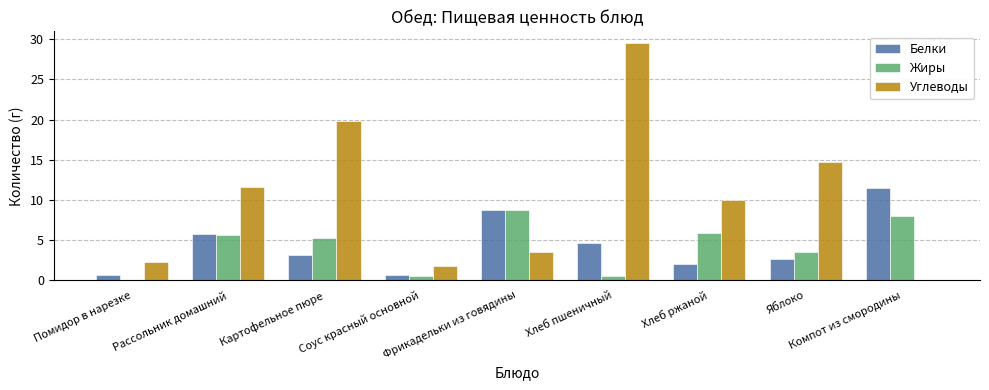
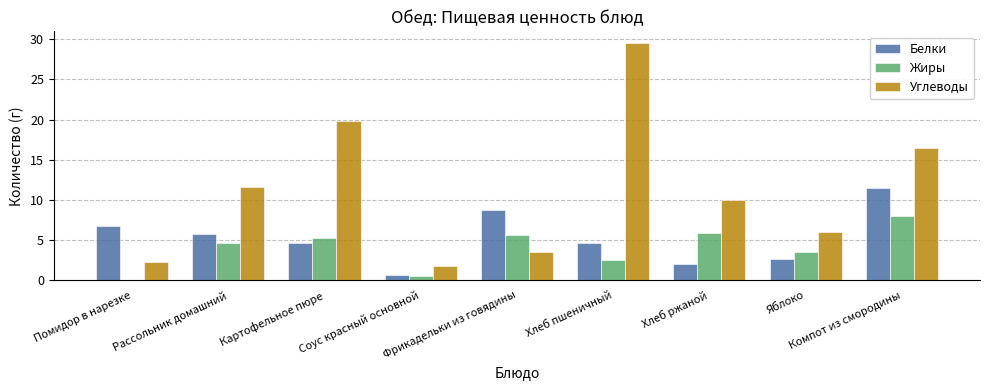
  {
    "Белки": {
-     "Помидор в нарезке": 1,
+     "Помидор в нарезке": 7,
      "Рассольник домашний": 6,
-     "Картофельное пюре": 3,
+     "Картофельное пюре": 5,
      "Соус красный основной": 1,
      "Фрикадельки из говядины": 9,
      "Хлеб пшеничный": 5,
      "Хлеб ржаной": 2,
      "Яблоко": 3,
      "Компот из смородины": 12
    },
    "Жиры": {
-     "Рассольник домашний": 6,
+     "Рассольник домашний": 5,
      "Картофельное пюре": 5,
      "Соус красный основной": 1,
-     "Фрикадельки из говядины": 9,
-     "Хлеб пшеничный": 1,
+     "Фрикадельки из говядины": 6,
+     "Хлеб пшеничный": 3,
      "Хлеб ржаной": 6,
      "Яблоко": 4,
      "Компот из смородины": 8
    },
    "Углеводы": {
      "Помидор в нарезке": 2,
      "Рассольник домашний": 12,
      "Картофельное пюре": 20,
      "Соус красный основной": 2,
      "Фрикадельки из говядины": 4,
      "Хлеб пшеничный": 30,
      "Хлеб ржаной": 10,
-     "Яблоко": 15,
-     "Компот из смородины": 0
+     "Яблоко": 6,
+     "Компот из смородины": 17
    }
  }
